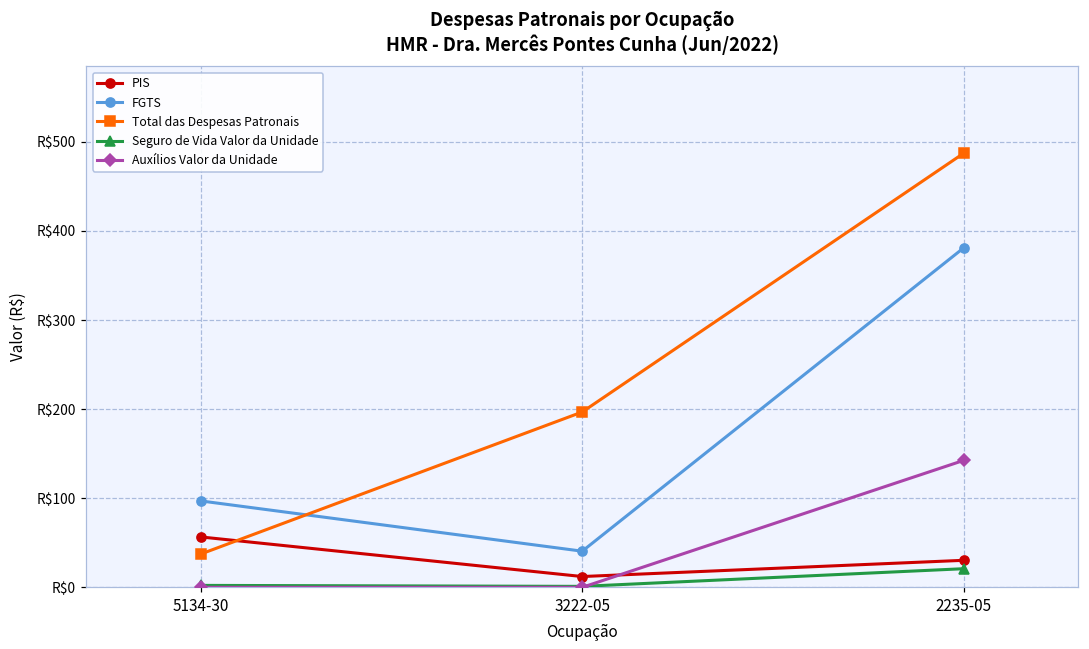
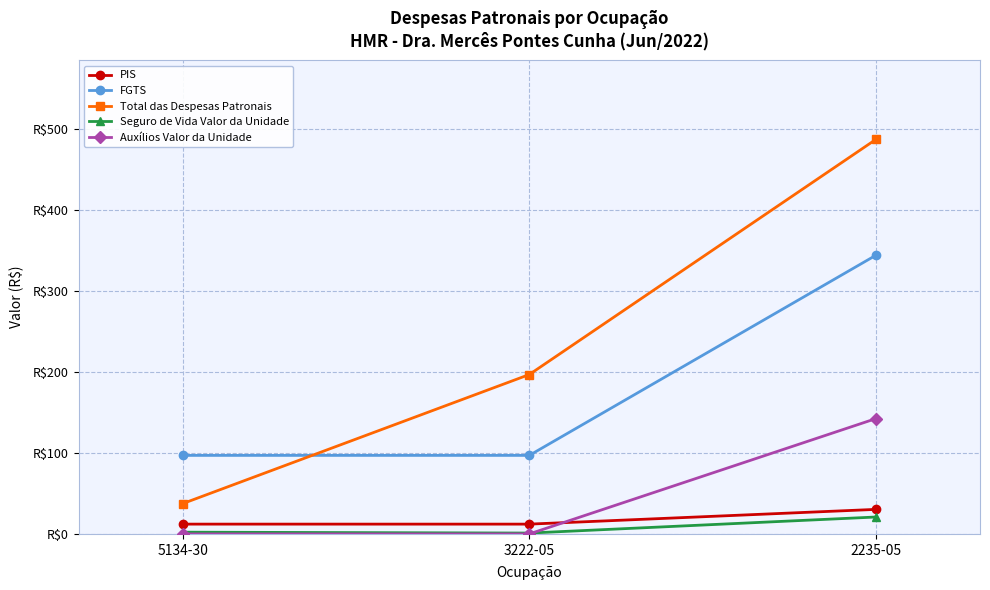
  {
    "PIS": {
-     "5134-30": "R$60",
+     "5134-30": "R$10",
      "3222-05": "R$10",
      "2235-05": "R$30"
    },
    "FGTS": {
      "5134-30": "R$100",
-     "3222-05": "R$40",
-     "2235-05": "R$380"
+     "3222-05": "R$100",
+     "2235-05": "R$340"
    },
    "Total das Despesas Patronais": {
      "5134-30": "R$40",
      "3222-05": "R$200",
      "2235-05": "R$490"
    },
    "Seguro de Vida Valor da Unidade": {
      "2235-05": "R$20"
    },
    "Auxílios Valor da Unidade": {
      "2235-05": "R$140"
    }
  }
